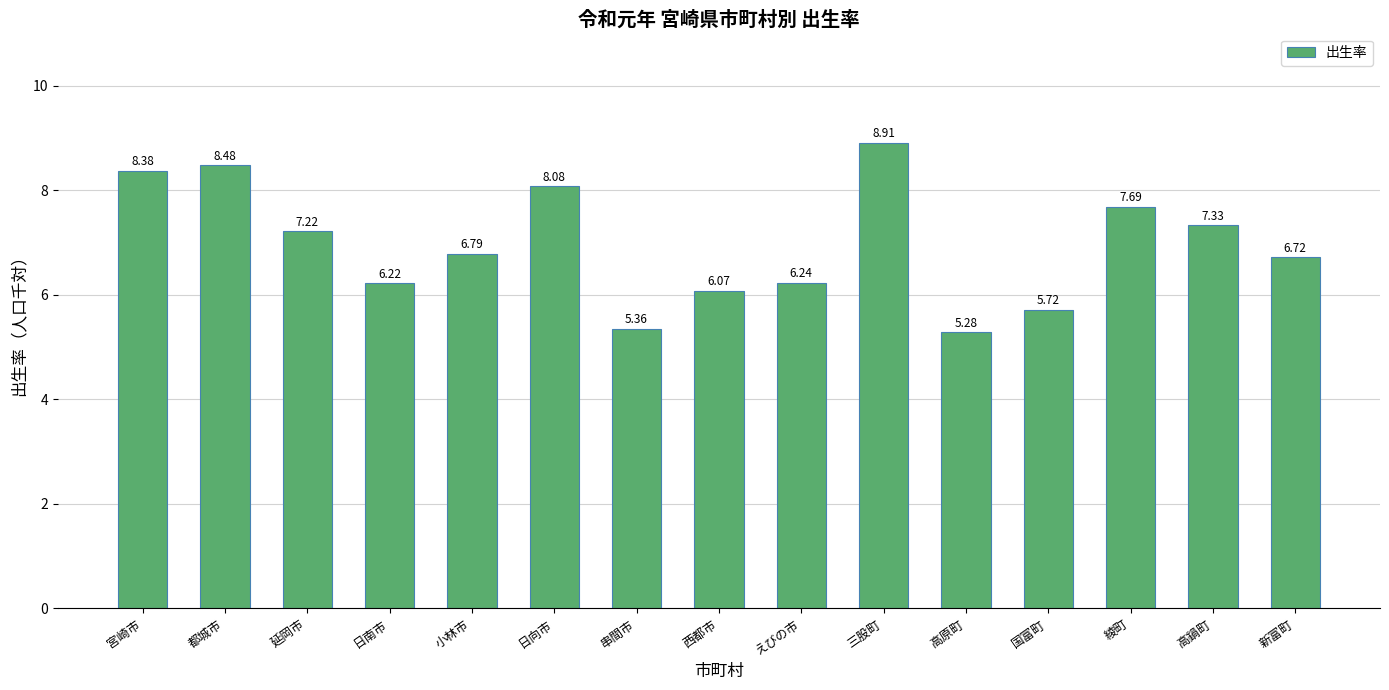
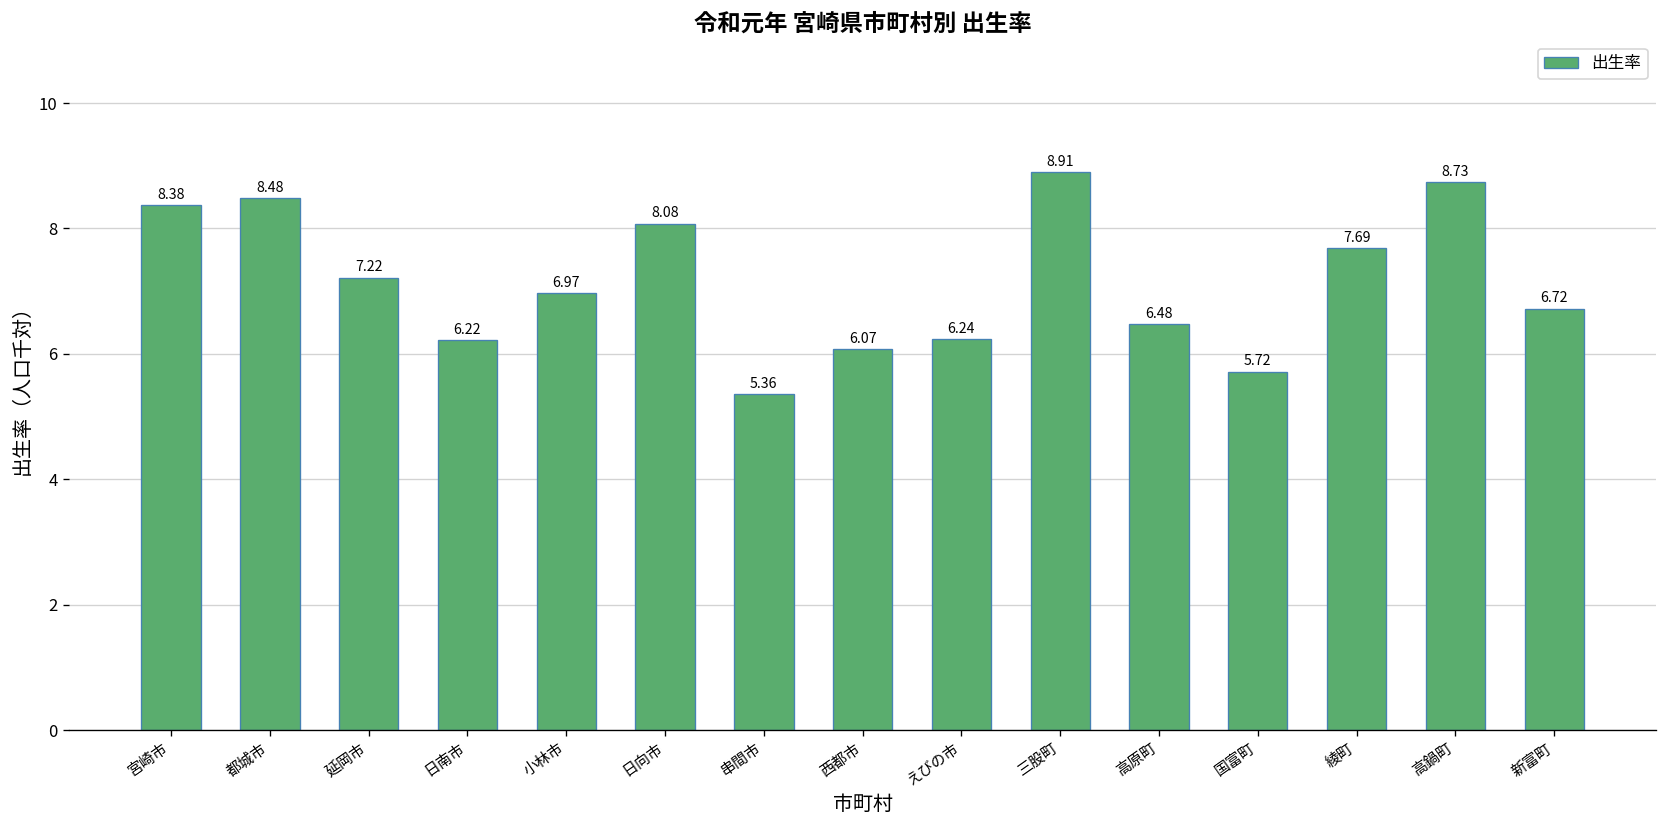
  {
    "宮崎市": 8.38,
    "都城市": 8.48,
    "延岡市": 7.22,
    "日南市": 6.22,
-   "小林市": 6.79,
+   "小林市": 6.97,
    "日向市": 8.08,
    "串間市": 5.36,
    "西都市": 6.07,
    "えびの市": 6.24,
    "三股町": 8.91,
-   "高原町": 5.28,
+   "高原町": 6.48,
    "国富町": 5.72,
    "綾町": 7.69,
-   "高鍋町": 7.33,
+   "高鍋町": 8.73,
    "新富町": 6.72
  }
